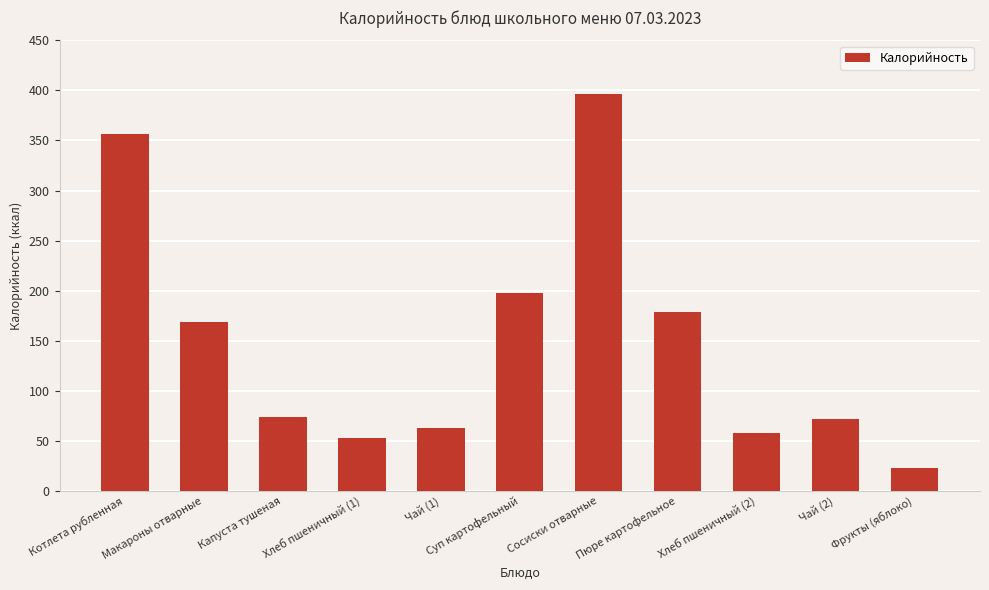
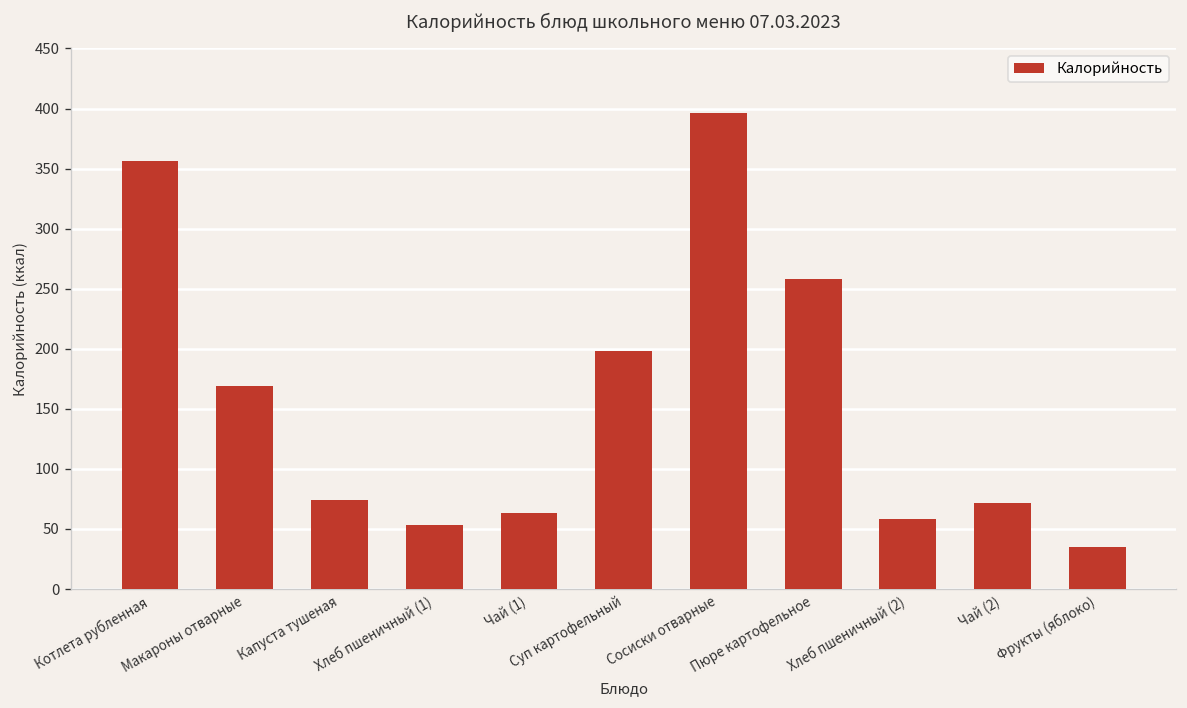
  {
    "Котлета рубленная": 356,
    "Макароны отварные": 169,
    "Капуста тушеная": 74,
    "Хлеб пшеничный (1)": 53,
    "Чай (1)": 63,
    "Суп картофельный": 198,
    "Сосиски отварные": 396,
-   "Пюре картофельное": 179,
+   "Пюре картофельное": 258,
    "Хлеб пшеничный (2)": 58,
    "Чай (2)": 72,
-   "Фрукты (яблоко)": 23
+   "Фрукты (яблоко)": 35
  }
